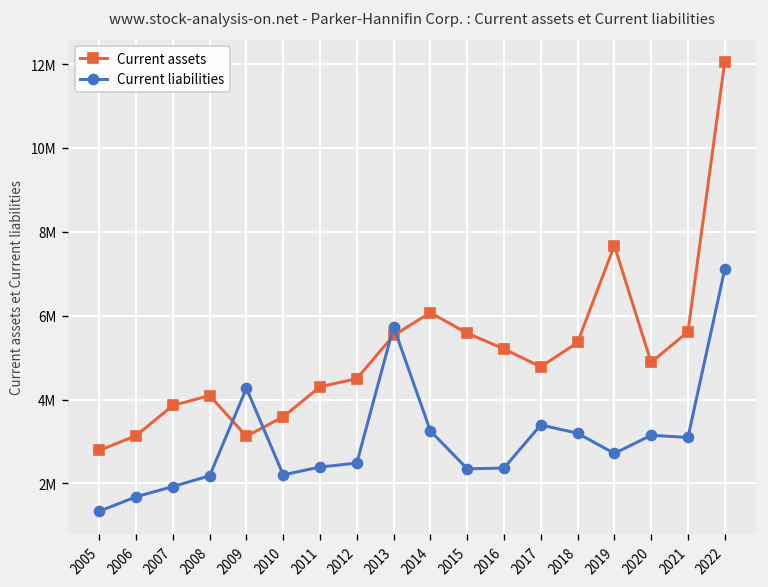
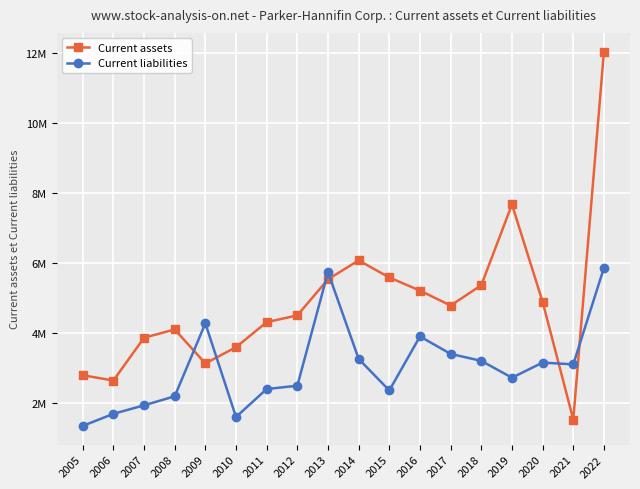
  {
    "Current assets": {
      "2005": 2800000,
-     "2006": 3100000,
+     "2006": 2600000,
      "2007": 3900000,
      "2008": 4100000,
      "2009": 3100000,
      "2010": 3600000,
      "2011": 4300000,
      "2012": 4500000,
      "2013": 5500000,
      "2014": 6100000,
      "2015": 5600000,
      "2016": 5200000,
      "2017": 4800000,
      "2018": 5400000,
      "2019": 7700000,
      "2020": 4900000,
-     "2021": 5600000,
+     "2021": 1500000,
      "2022": 12000000
    },
    "Current liabilities": {
      "2005": 1300000,
      "2006": 1700000,
      "2007": 1900000,
      "2008": 2200000,
      "2009": 4300000,
-     "2010": 2200000,
+     "2010": 1600000,
      "2011": 2400000,
      "2012": 2500000,
      "2013": 5700000,
      "2014": 3300000,
      "2015": 2400000,
-     "2016": 2400000,
+     "2016": 3900000,
      "2017": 3400000,
      "2018": 3200000,
      "2019": 2700000,
      "2020": 3100000,
      "2021": 3100000,
-     "2022": 7100000
+     "2022": 5900000
    }
  }
